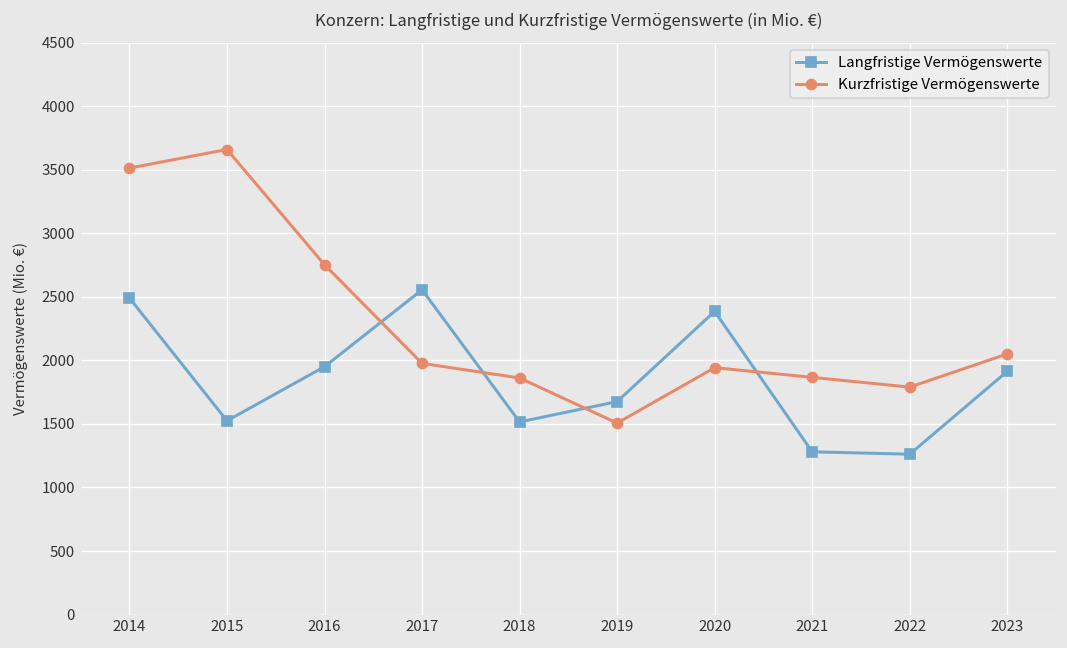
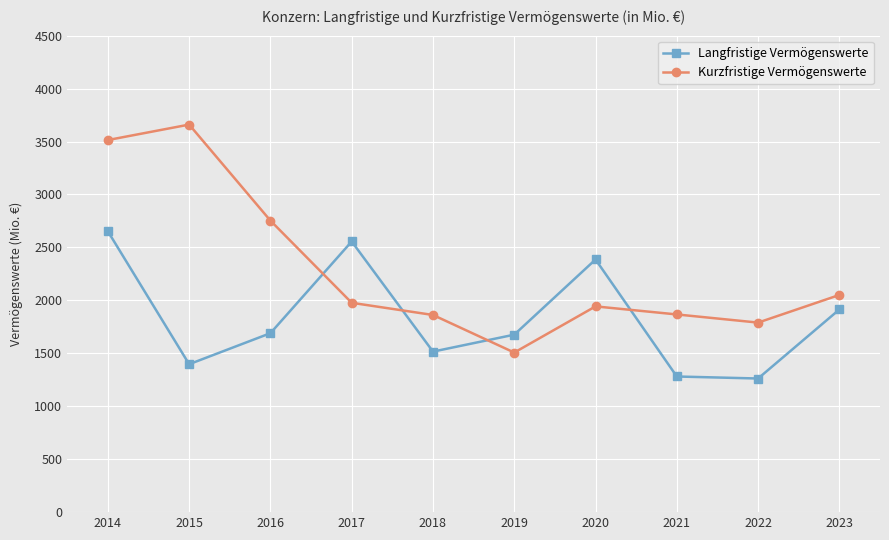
  {
    "Langfristige Vermögenswerte": {
-     "2014": 2490,
-     "2015": 1530,
-     "2016": 1950,
+     "2014": 2650,
+     "2015": 1400,
+     "2016": 1690,
      "2017": 2560,
      "2018": 1520,
      "2019": 1680,
      "2020": 2390,
      "2021": 1280,
      "2022": 1260,
      "2023": 1910
    },
    "Kurzfristige Vermögenswerte": {
      "2014": 3510,
      "2015": 3660,
      "2016": 2750,
      "2017": 1980,
      "2018": 1860,
      "2019": 1510,
      "2020": 1940,
      "2021": 1870,
      "2022": 1790,
      "2023": 2050
    }
  }
